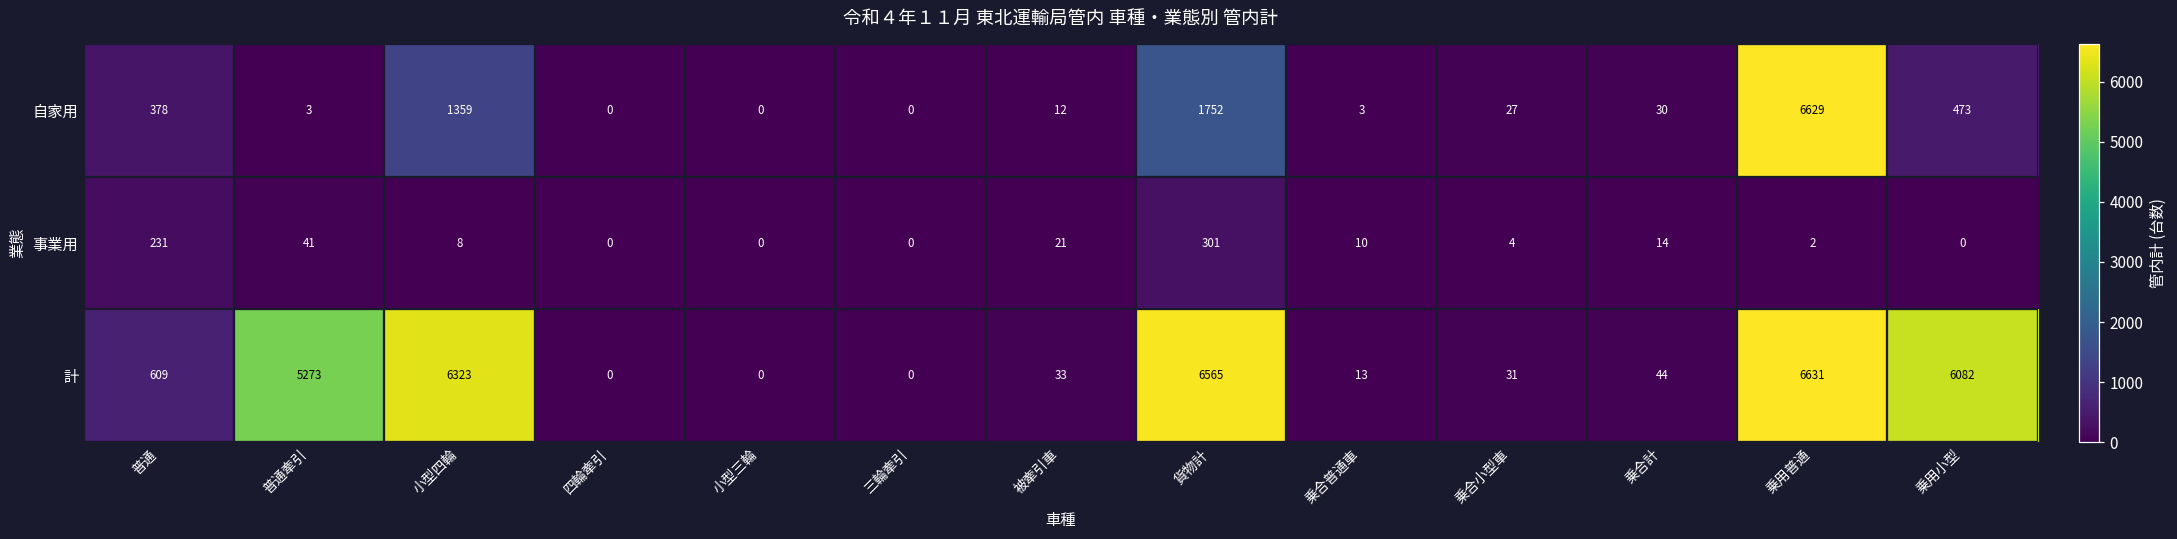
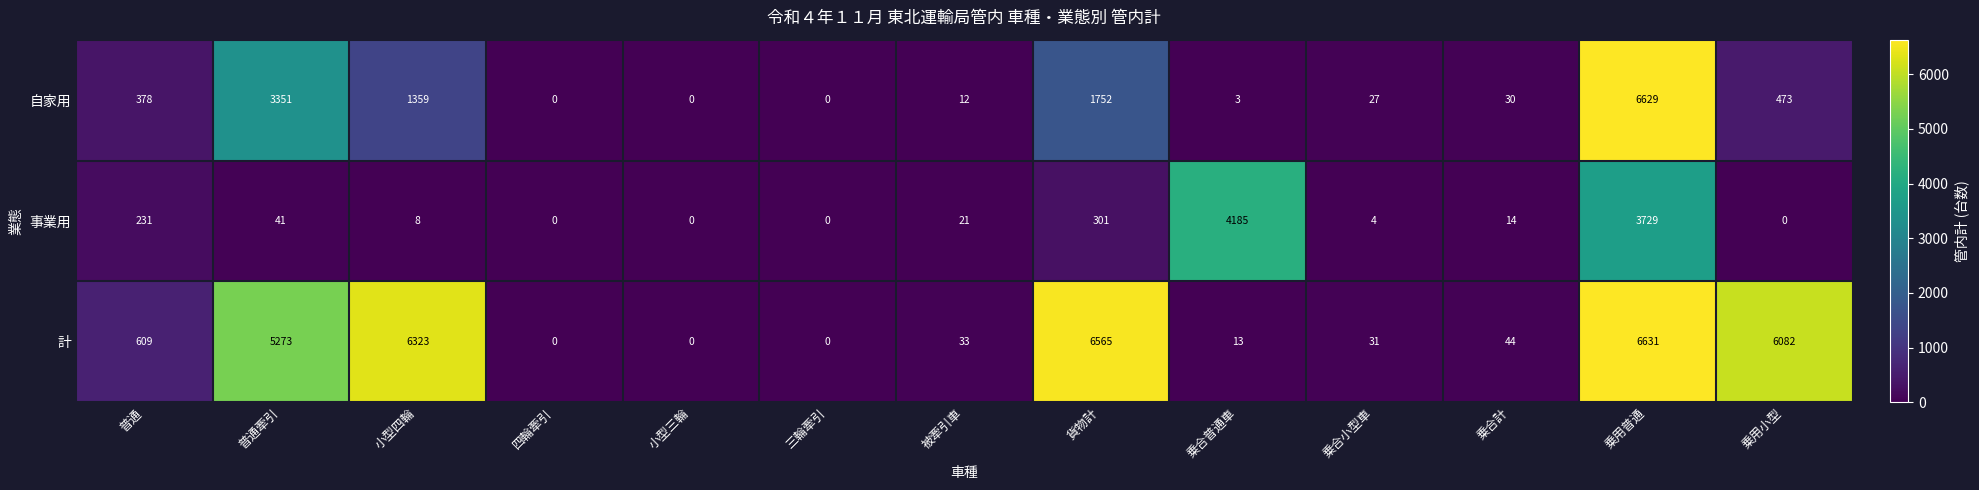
  {
    "自家用": {
      "普通": 378,
-     "普通牽引": 3,
+     "普通牽引": 3351,
      "小型四輪": 1359,
      "四輪牽引": 0,
      "小型三輪": 0,
      "三輪牽引": 0,
      "被牽引車": 12,
      "貨物計": 1752,
      "乗合普通車": 3,
      "乗合小型車": 27,
      "乗合計": 30,
      "乗用普通": 6629,
      "乗用小型": 473
    },
    "事業用": {
      "普通": 231,
      "普通牽引": 41,
      "小型四輪": 8,
      "四輪牽引": 0,
      "小型三輪": 0,
      "三輪牽引": 0,
      "被牽引車": 21,
      "貨物計": 301,
-     "乗合普通車": 10,
+     "乗合普通車": 4185,
      "乗合小型車": 4,
      "乗合計": 14,
-     "乗用普通": 2,
+     "乗用普通": 3729,
      "乗用小型": 0
    },
    "計": {
      "普通": 609,
      "普通牽引": 5273,
      "小型四輪": 6323,
      "四輪牽引": 0,
      "小型三輪": 0,
      "三輪牽引": 0,
      "被牽引車": 33,
      "貨物計": 6565,
      "乗合普通車": 13,
      "乗合小型車": 31,
      "乗合計": 44,
      "乗用普通": 6631,
      "乗用小型": 6082
    }
  }
